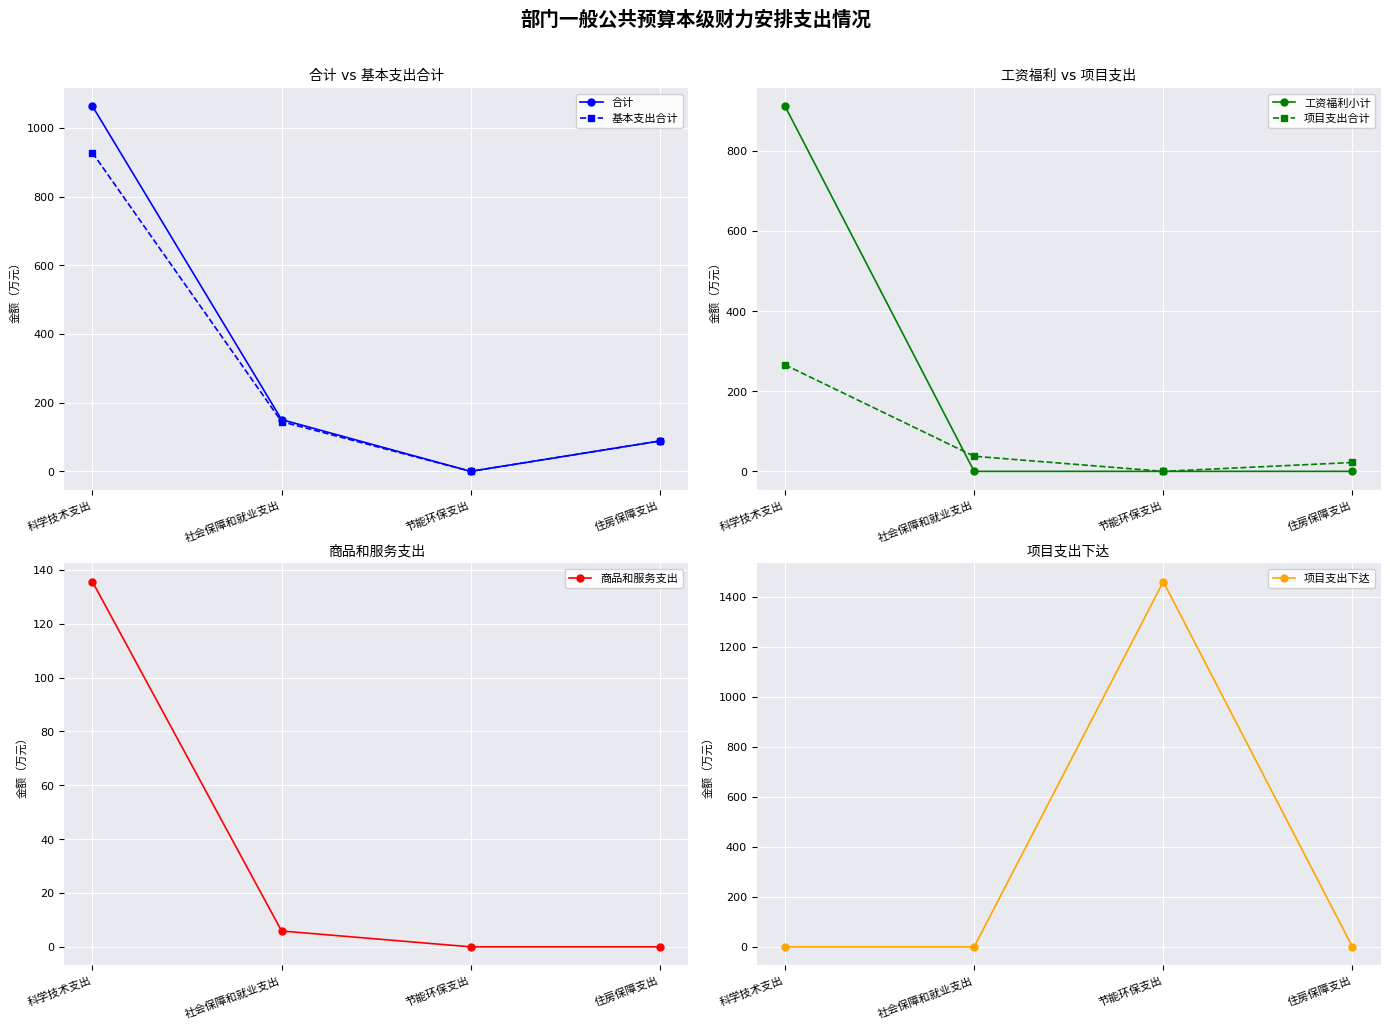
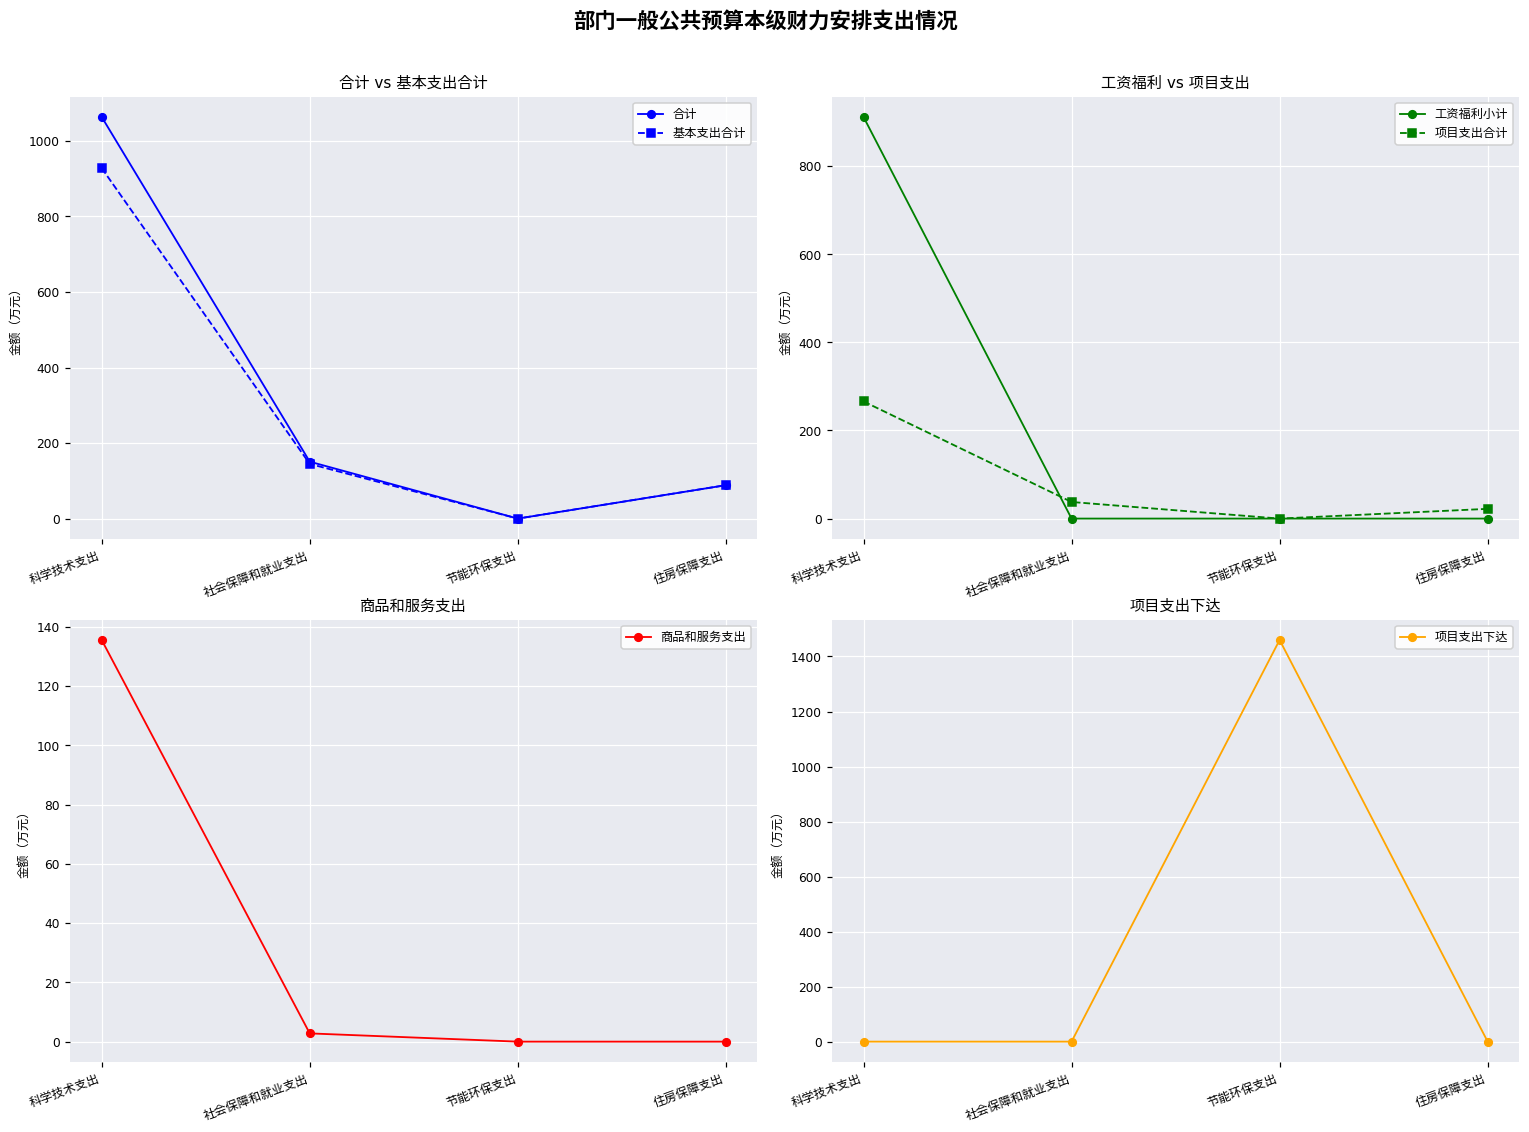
  {
    "商品和服务支出": {
      "科学技术支出": 136,
-     "社会保障和就业支出": 6,
+     "社会保障和就业支出": 3,
      "节能环保支出": 0,
      "住房保障支出": 0
    },
    "项目支出下达": {
      "科学技术支出": 0,
      "社会保障和就业支出": 0,
      "节能环保支出": 1460,
      "住房保障支出": 0
    }
  }
